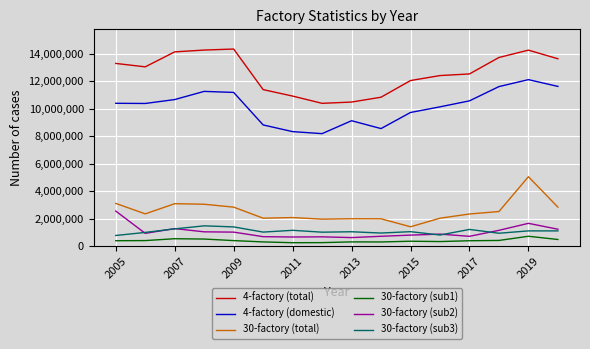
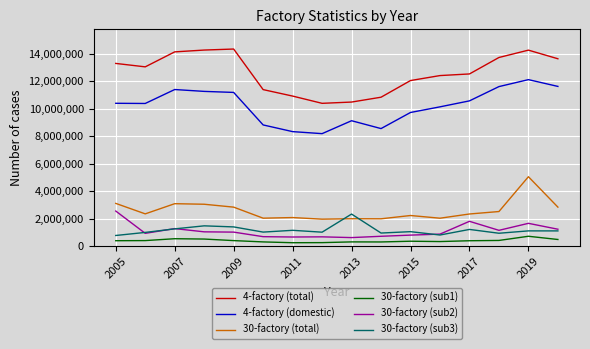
  {
    "4-factory (total)": {
      "2005": "13,300,000",
      "2007": "14,100,000",
      "2009": "14,400,000",
      "2011": "10,900,000",
      "2013": "10,500,000",
      "2015": "12,100,000",
      "2017": "12,500,000",
      "2019": "14,300,000"
    },
    "4-factory (domestic)": {
      "2005": "10,400,000",
-     "2007": "10,700,000",
+     "2007": "11,400,000",
      "2009": "11,200,000",
      "2011": "8,300,000",
      "2013": "9,100,000",
      "2015": "9,700,000",
      "2017": "10,600,000",
      "2019": "12,100,000"
    },
    "30-factory (total)": {
      "2005": "3,100,000",
      "2007": "3,100,000",
      "2009": "2,800,000",
      "2011": "2,100,000",
      "2013": "2,000,000",
-     "2015": "1,400,000",
+     "2015": "2,200,000",
      "2017": "2,300,000",
      "2019": "5,100,000"
    },
    "30-factory (sub1)": {
      "2005": "400,000",
      "2007": "500,000",
      "2009": "400,000",
      "2011": "300,000",
      "2013": "300,000",
      "2015": "400,000",
      "2017": "400,000",
      "2019": "700,000"
    },
    "30-factory (sub2)": {
      "2005": "2,600,000",
      "2009": "1,000,000",
      "2011": "700,000",
      "2013": "600,000",
      "2015": "800,000",
-     "2017": "700,000",
+     "2017": "1,800,000",
      "2019": "1,700,000"
    },
    "30-factory (sub3)": {
      "2005": "800,000",
      "2009": "1,400,000",
      "2011": "1,200,000",
-     "2013": "1,100,000",
+     "2013": "2,300,000",
      "2015": "1,100,000",
      "2017": "1,200,000",
      "2019": "1,100,000"
    }
  }
